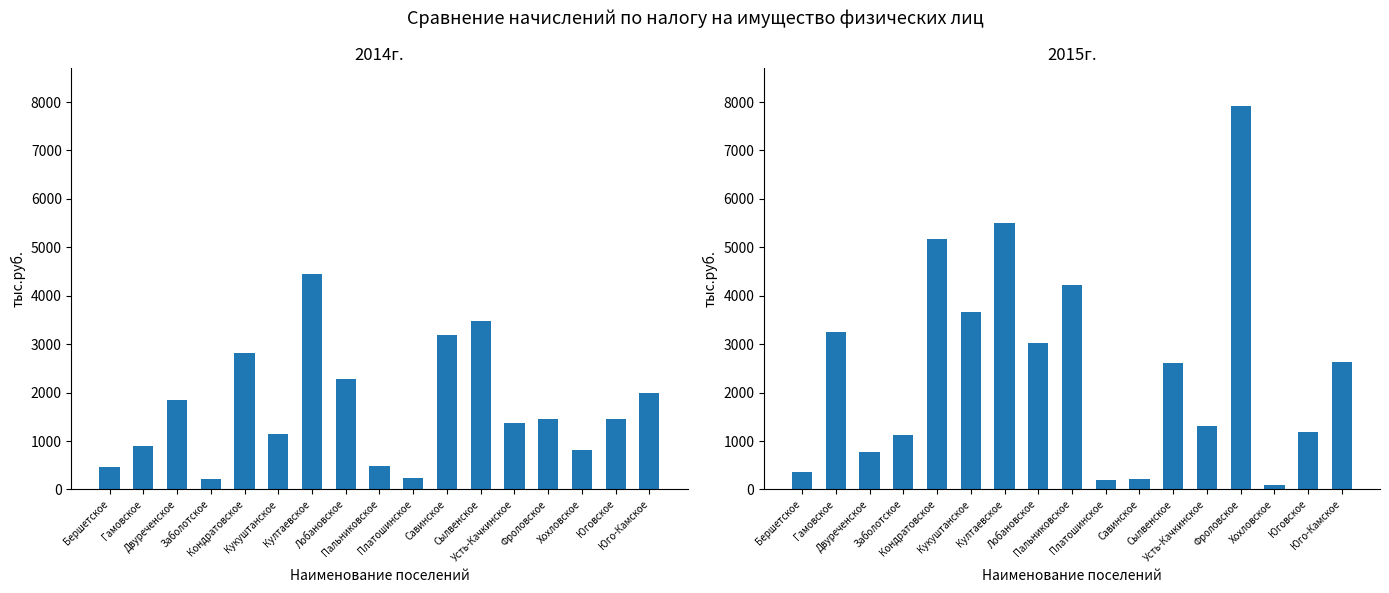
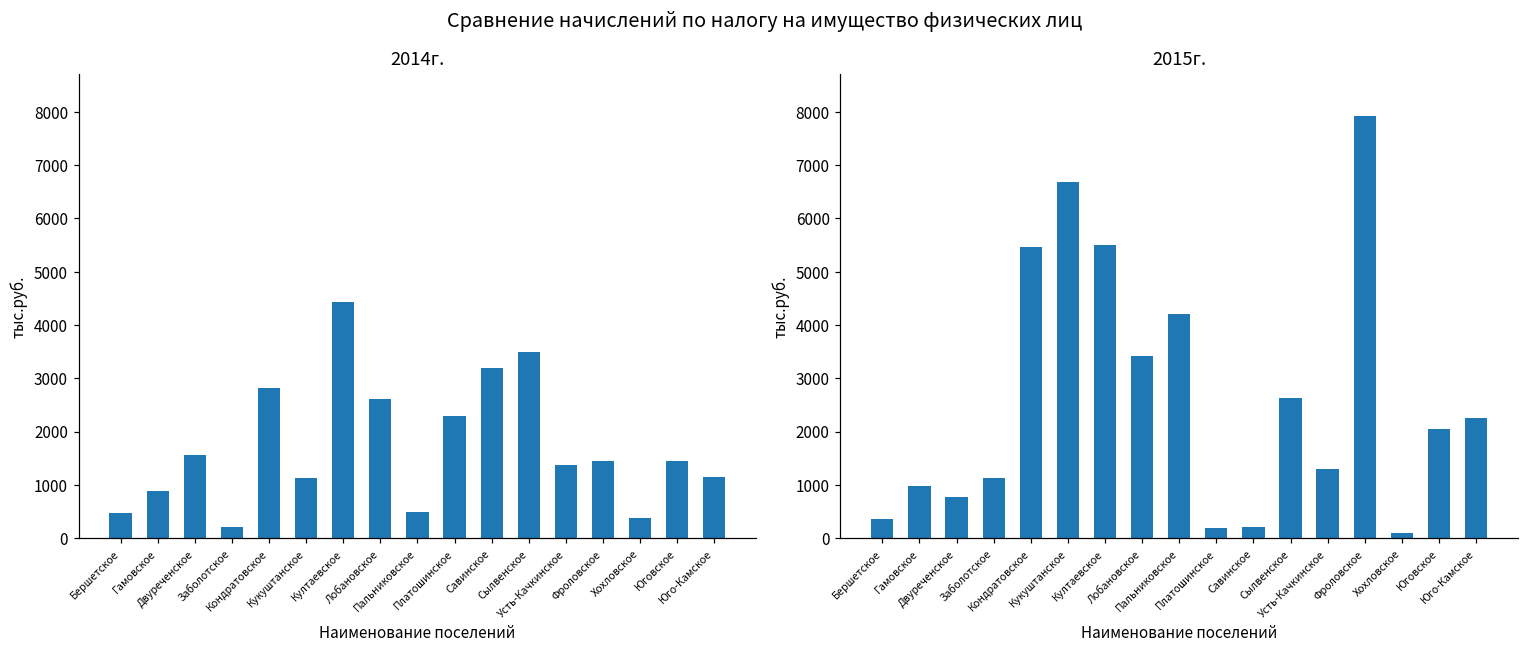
  {
    "2014г.": {
      "Бершетское": 500,
      "Гамовское": 900,
-     "Двуреченское": 1900,
+     "Двуреченское": 1600,
      "Заболотское": 200,
      "Кондратовское": 2800,
      "Кукуштанское": 1100,
      "Култаевское": 4400,
-     "Лобановское": 2300,
+     "Лобановское": 2600,
      "Пальниковское": 500,
-     "Платошинское": 200,
+     "Платошинское": 2300,
      "Савинское": 3200,
      "Сылвенское": 3500,
      "Усть-Качкинское": 1400,
      "Фроловское": 1500,
-     "Хохловское": 800,
+     "Хохловское": 400,
      "Юговское": 1400,
-     "Юго-Камское": 2000
+     "Юго-Камское": 1100
    },
    "2015г.": {
      "Бершетское": 400,
-     "Гамовское": 3300,
+     "Гамовское": 1000,
      "Двуреченское": 800,
      "Заболотское": 1100,
-     "Кондратовское": 5200,
-     "Кукуштанское": 3700,
+     "Кондратовское": 5500,
+     "Кукуштанское": 6700,
      "Култаевское": 5500,
-     "Лобановское": 3000,
+     "Лобановское": 3400,
      "Пальниковское": 4200,
      "Платошинское": 200,
      "Савинское": 200,
      "Сылвенское": 2600,
      "Усть-Качкинское": 1300,
      "Фроловское": 7900,
      "Хохловское": 100,
-     "Юговское": 1200,
-     "Юго-Камское": 2600
+     "Юговское": 2000,
+     "Юго-Камское": 2300
    }
  }
